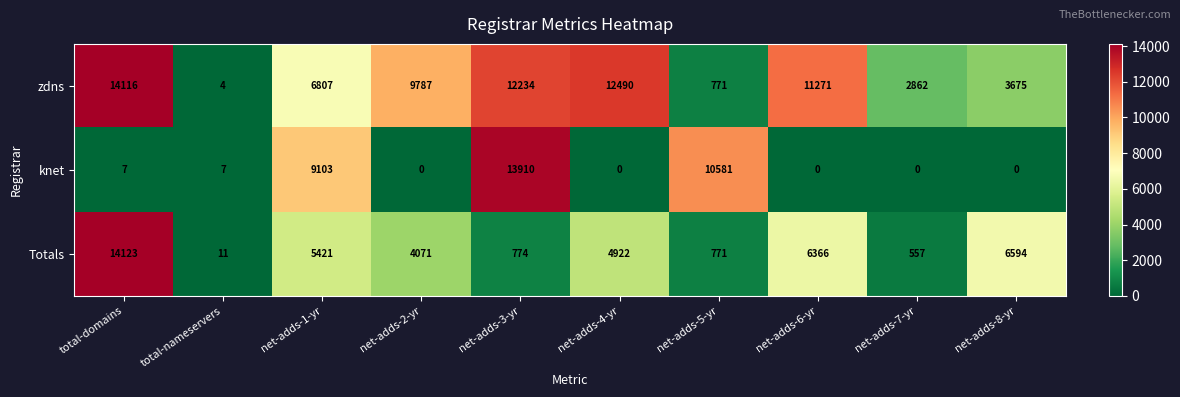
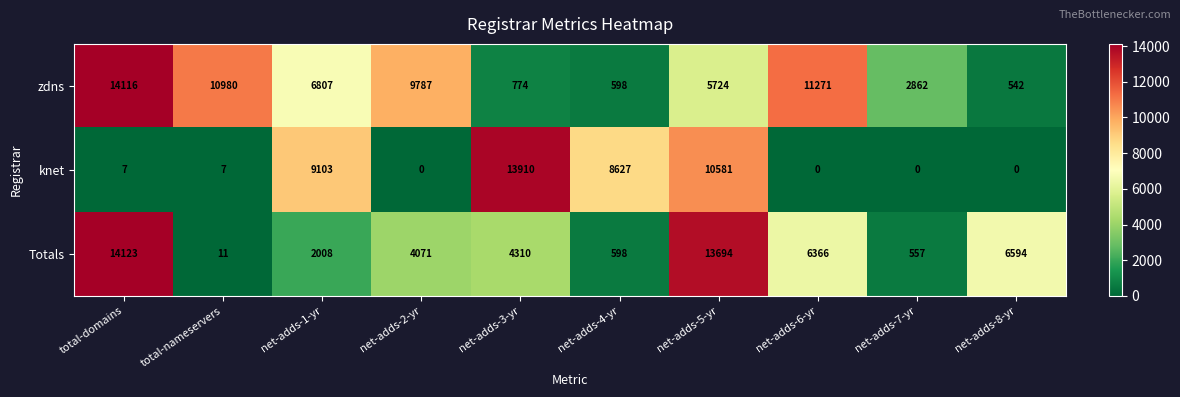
  {
    "zdns": {
      "total-domains": 14116,
-     "total-nameservers": 4,
+     "total-nameservers": 10980,
      "net-adds-1-yr": 6807,
      "net-adds-2-yr": 9787,
-     "net-adds-3-yr": 12234,
-     "net-adds-4-yr": 12490,
-     "net-adds-5-yr": 771,
+     "net-adds-3-yr": 774,
+     "net-adds-4-yr": 598,
+     "net-adds-5-yr": 5724,
      "net-adds-6-yr": 11271,
      "net-adds-7-yr": 2862,
-     "net-adds-8-yr": 3675
+     "net-adds-8-yr": 542
    },
    "knet": {
      "total-domains": 7,
      "total-nameservers": 7,
      "net-adds-1-yr": 9103,
      "net-adds-2-yr": 0,
      "net-adds-3-yr": 13910,
-     "net-adds-4-yr": 0,
+     "net-adds-4-yr": 8627,
      "net-adds-5-yr": 10581,
      "net-adds-6-yr": 0,
      "net-adds-7-yr": 0,
      "net-adds-8-yr": 0
    },
    "Totals": {
      "total-domains": 14123,
      "total-nameservers": 11,
-     "net-adds-1-yr": 5421,
+     "net-adds-1-yr": 2008,
      "net-adds-2-yr": 4071,
-     "net-adds-3-yr": 774,
-     "net-adds-4-yr": 4922,
-     "net-adds-5-yr": 771,
+     "net-adds-3-yr": 4310,
+     "net-adds-4-yr": 598,
+     "net-adds-5-yr": 13694,
      "net-adds-6-yr": 6366,
      "net-adds-7-yr": 557,
      "net-adds-8-yr": 6594
    }
  }
